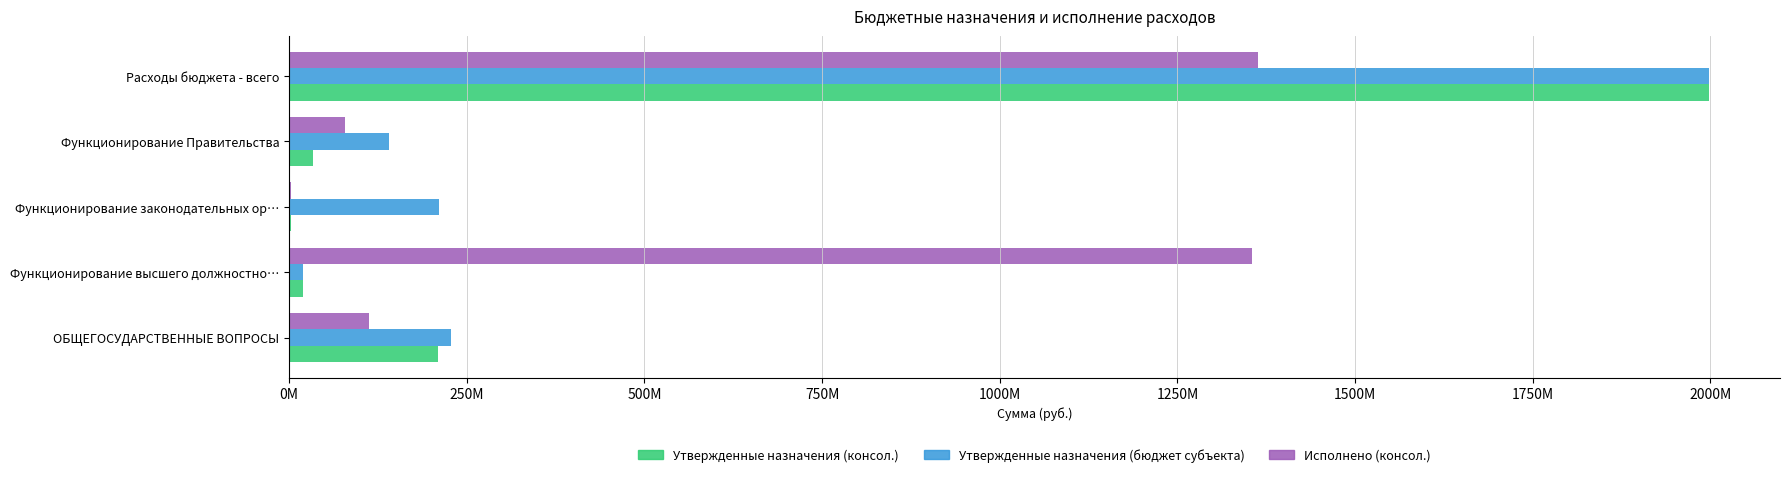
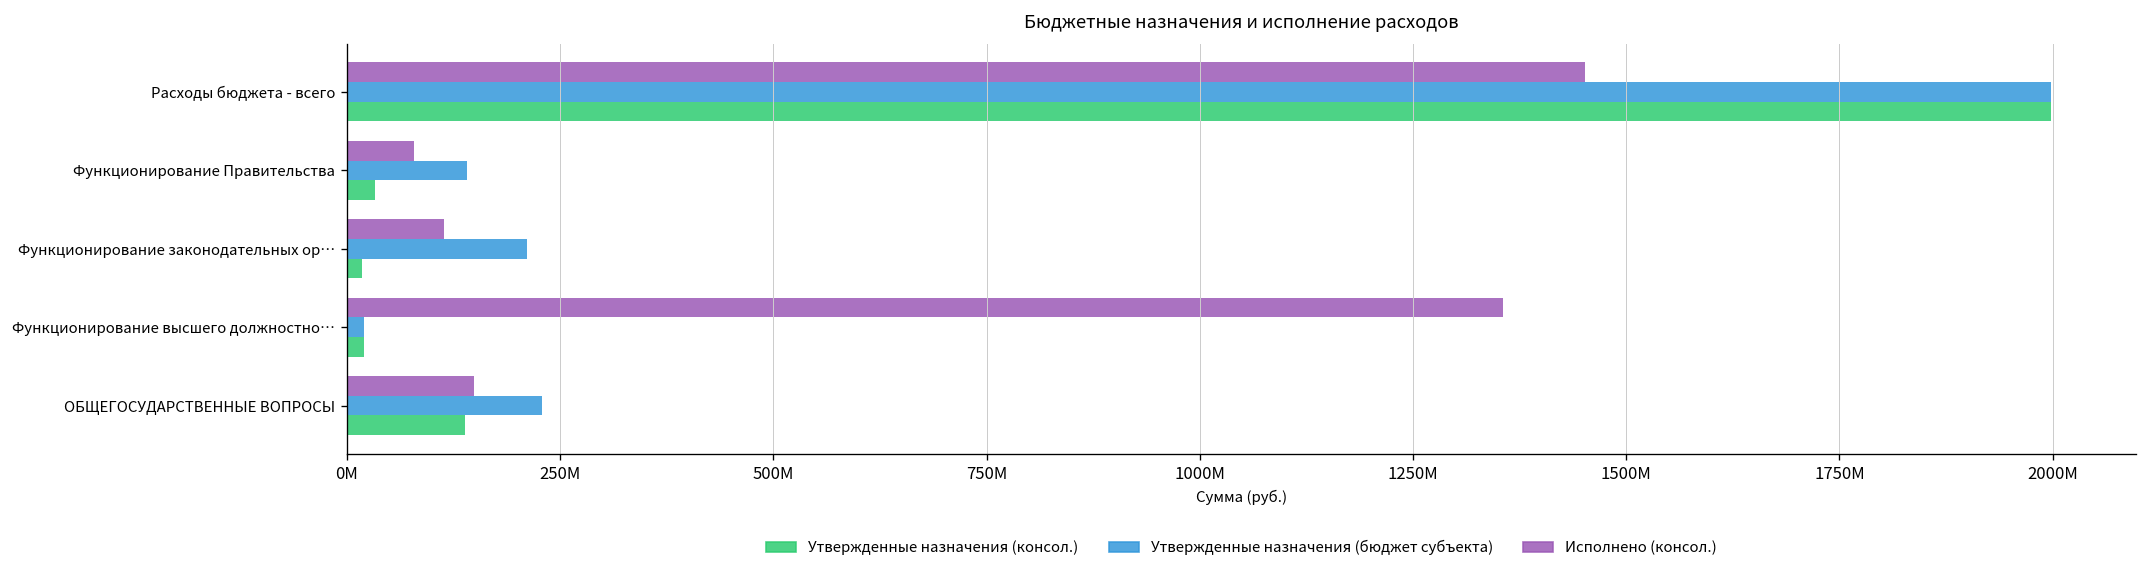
  {
    "Утвержденные назначения (консол.)": {
      "Расходы бюджета - всего": 2000000000,
      "Функционирование Правительства": 30000000,
-     "Функционирование законодательных ор…": 0,
+     "Функционирование законодательных ор…": 20000000,
      "Функционирование высшего должностно…": 20000000,
-     "ОБЩЕГОСУДАРСТВЕННЫЕ ВОПРОСЫ": 210000000
+     "ОБЩЕГОСУДАРСТВЕННЫЕ ВОПРОСЫ": 140000000
    },
    "Утвержденные назначения (бюджет субъекта)": {
      "Расходы бюджета - всего": 2000000000,
      "Функционирование Правительства": 140000000,
      "Функционирование законодательных ор…": 210000000,
      "Функционирование высшего должностно…": 20000000,
      "ОБЩЕГОСУДАРСТВЕННЫЕ ВОПРОСЫ": 230000000
    },
    "Исполнено (консол.)": {
-     "Расходы бюджета - всего": 1360000000,
+     "Расходы бюджета - всего": 1450000000,
      "Функционирование Правительства": 80000000,
-     "Функционирование законодательных ор…": 0,
+     "Функционирование законодательных ор…": 110000000,
      "Функционирование высшего должностно…": 1360000000,
-     "ОБЩЕГОСУДАРСТВЕННЫЕ ВОПРОСЫ": 110000000
+     "ОБЩЕГОСУДАРСТВЕННЫЕ ВОПРОСЫ": 150000000
    }
  }
